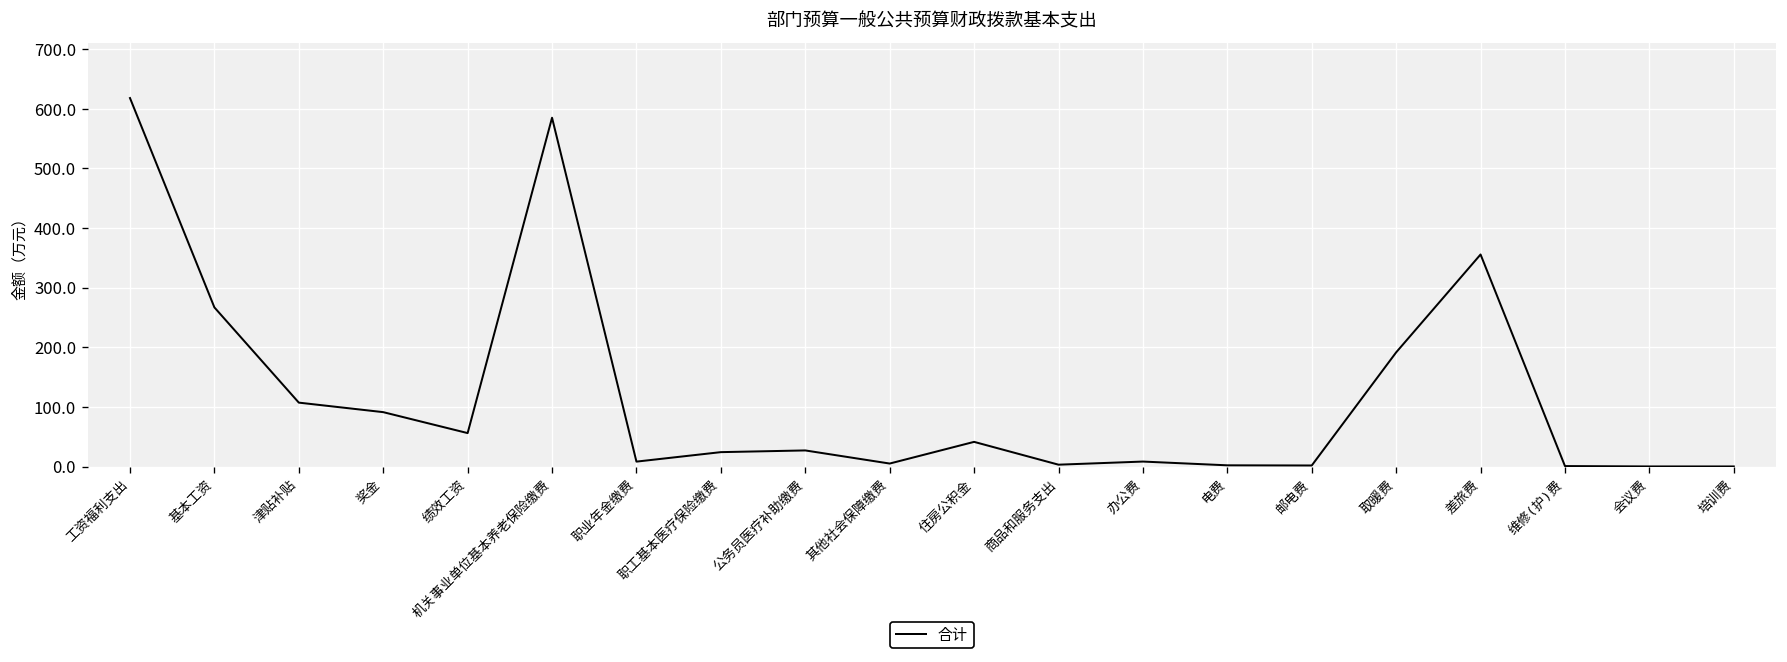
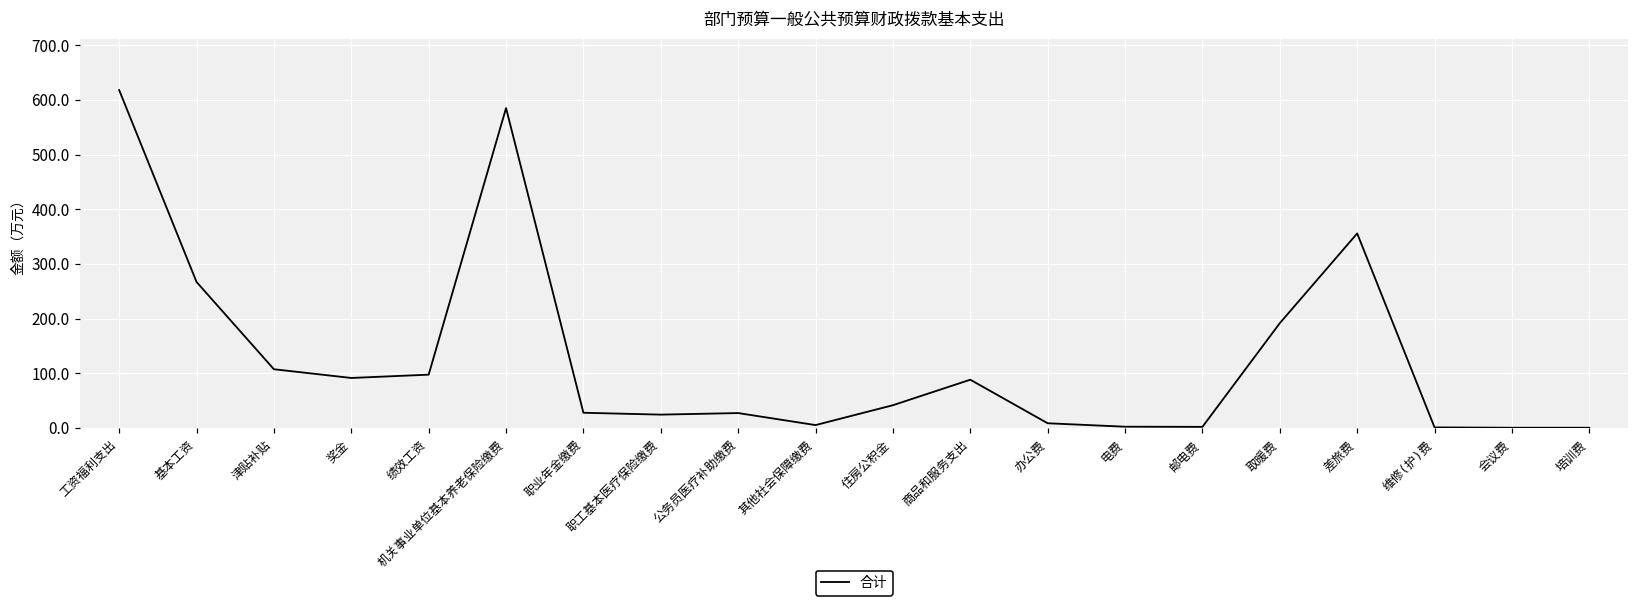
  {
    "工资福利支出": 620,
    "基本工资": 270,
    "津贴补贴": 110,
    "奖金": 90,
-   "绩效工资": 60,
+   "绩效工资": 100,
    "机关事业单位基本养老保险缴费": 580,
-   "职业年金缴费": 10,
+   "职业年金缴费": 30,
    "职工基本医疗保险缴费": 20,
    "公务员医疗补助缴费": 30,
    "其他社会保障缴费": 10,
    "住房公积金": 40,
-   "商品和服务支出": 0,
+   "商品和服务支出": 90,
    "办公费": 10,
    "电费": 0,
    "邮电费": 0,
    "取暖费": 190,
    "差旅费": 360,
    "维修(护)费": 0,
    "会议费": 0,
    "培训费": 0
  }
